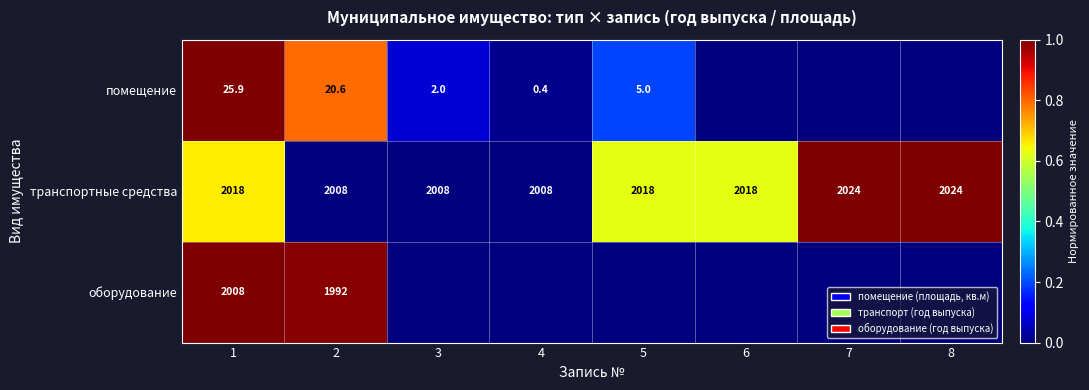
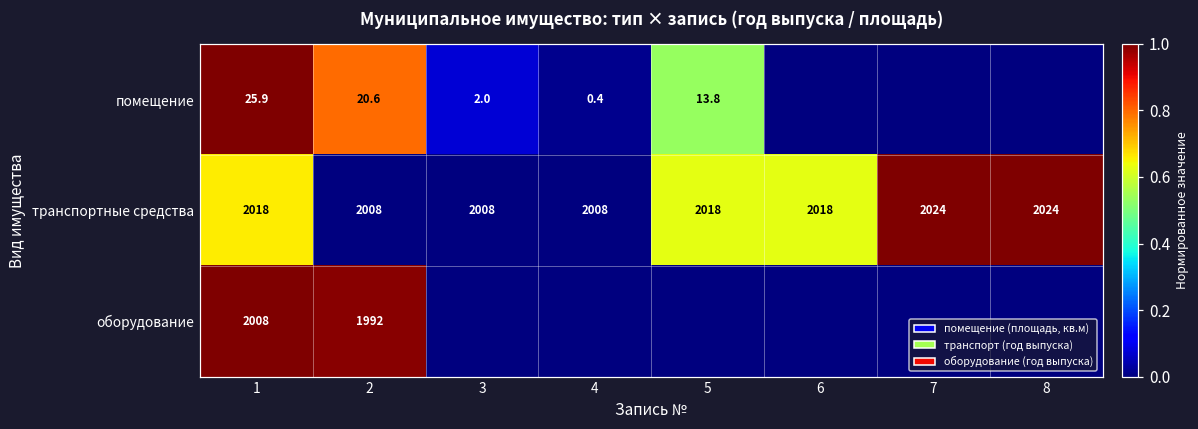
  {
    "помещение": {
      "1": 25.9,
      "2": 20.6,
      "3": 2.0,
      "4": 0.4,
-     "5": 5.0
+     "5": 13.8
    },
    "транспортные средства": {
      "1": 2018,
      "2": 2008,
      "3": 2008,
      "4": 2008,
      "5": 2018,
      "6": 2018,
      "7": 2024,
      "8": 2024
    },
    "оборудование": {
      "1": 2008,
      "2": 1992
    }
  }
